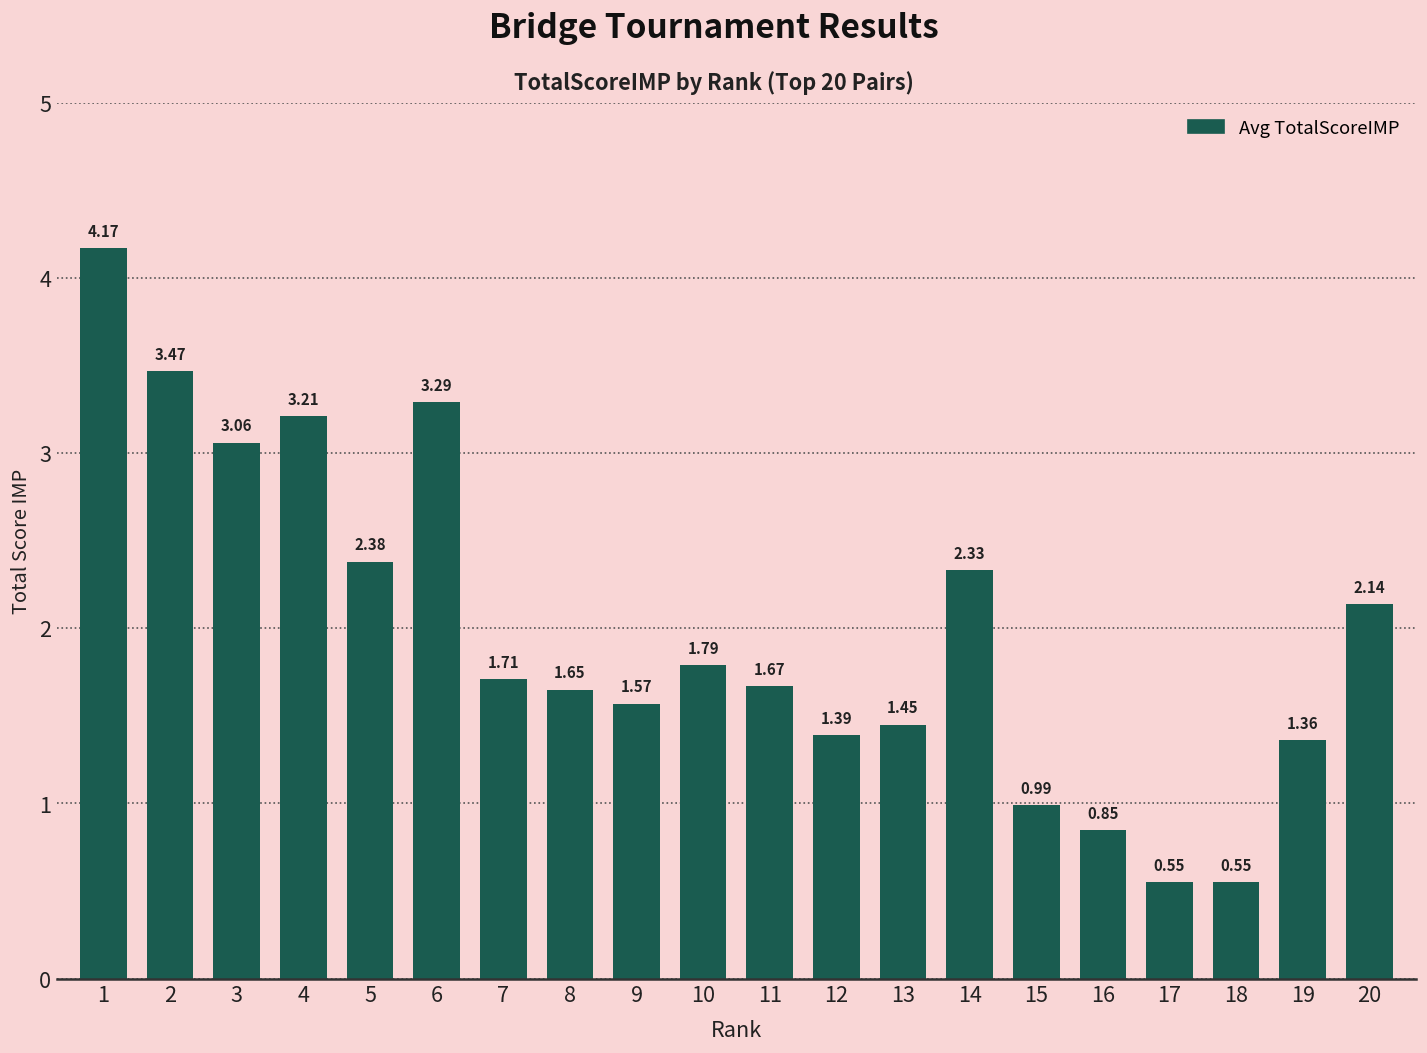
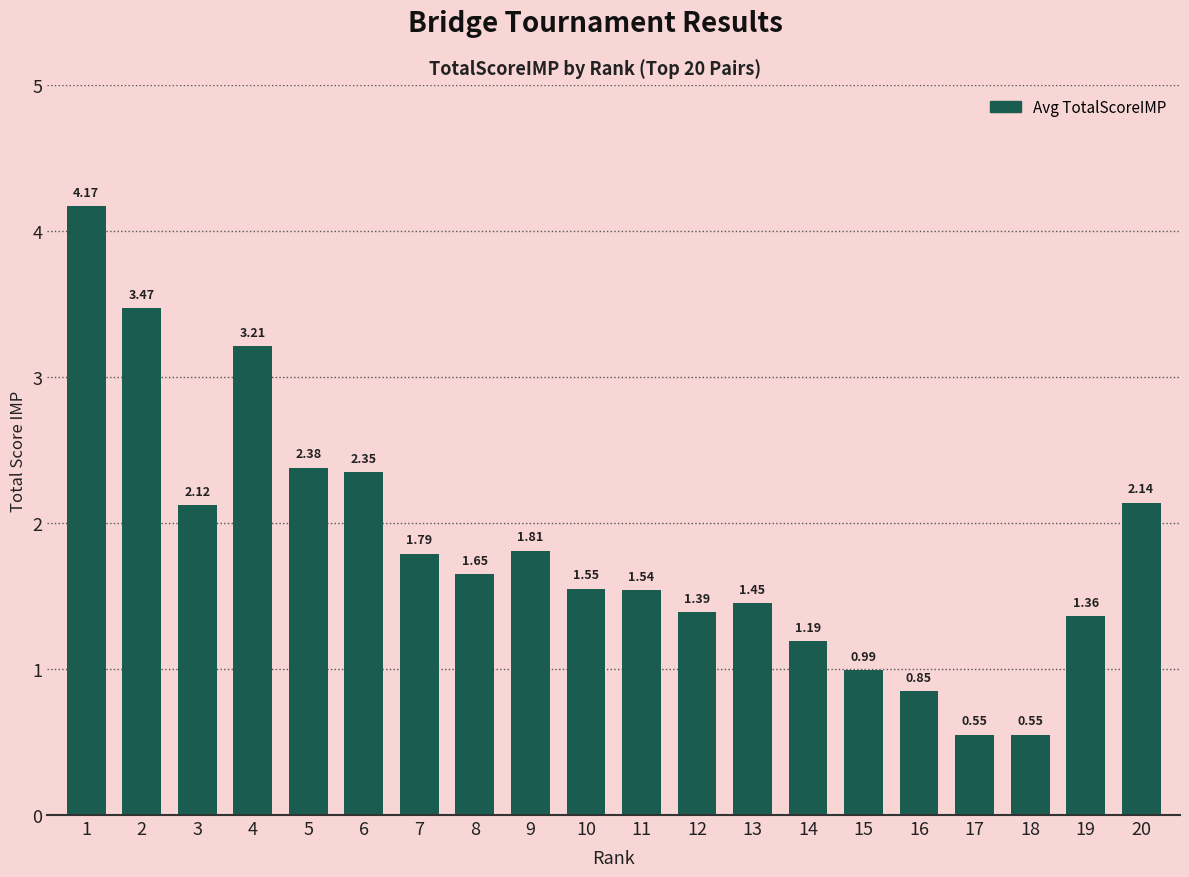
  {
    "1": 4.17,
    "2": 3.47,
-   "3": 3.06,
+   "3": 2.12,
    "4": 3.21,
    "5": 2.38,
-   "6": 3.29,
-   "7": 1.71,
+   "6": 2.35,
+   "7": 1.79,
    "8": 1.65,
-   "9": 1.57,
-   "10": 1.79,
-   "11": 1.67,
+   "9": 1.81,
+   "10": 1.55,
+   "11": 1.54,
    "12": 1.39,
    "13": 1.45,
-   "14": 2.33,
+   "14": 1.19,
    "15": 0.99,
    "16": 0.85,
    "17": 0.55,
    "18": 0.55,
    "19": 1.36,
    "20": 2.14
  }
